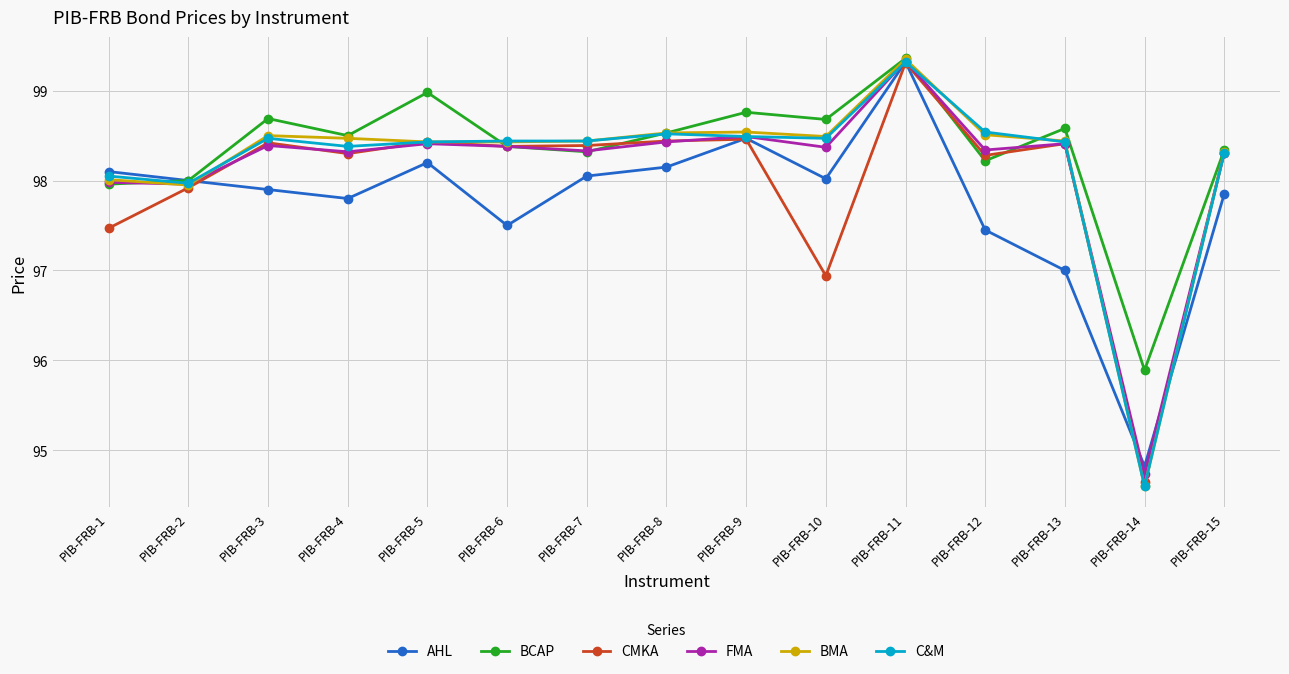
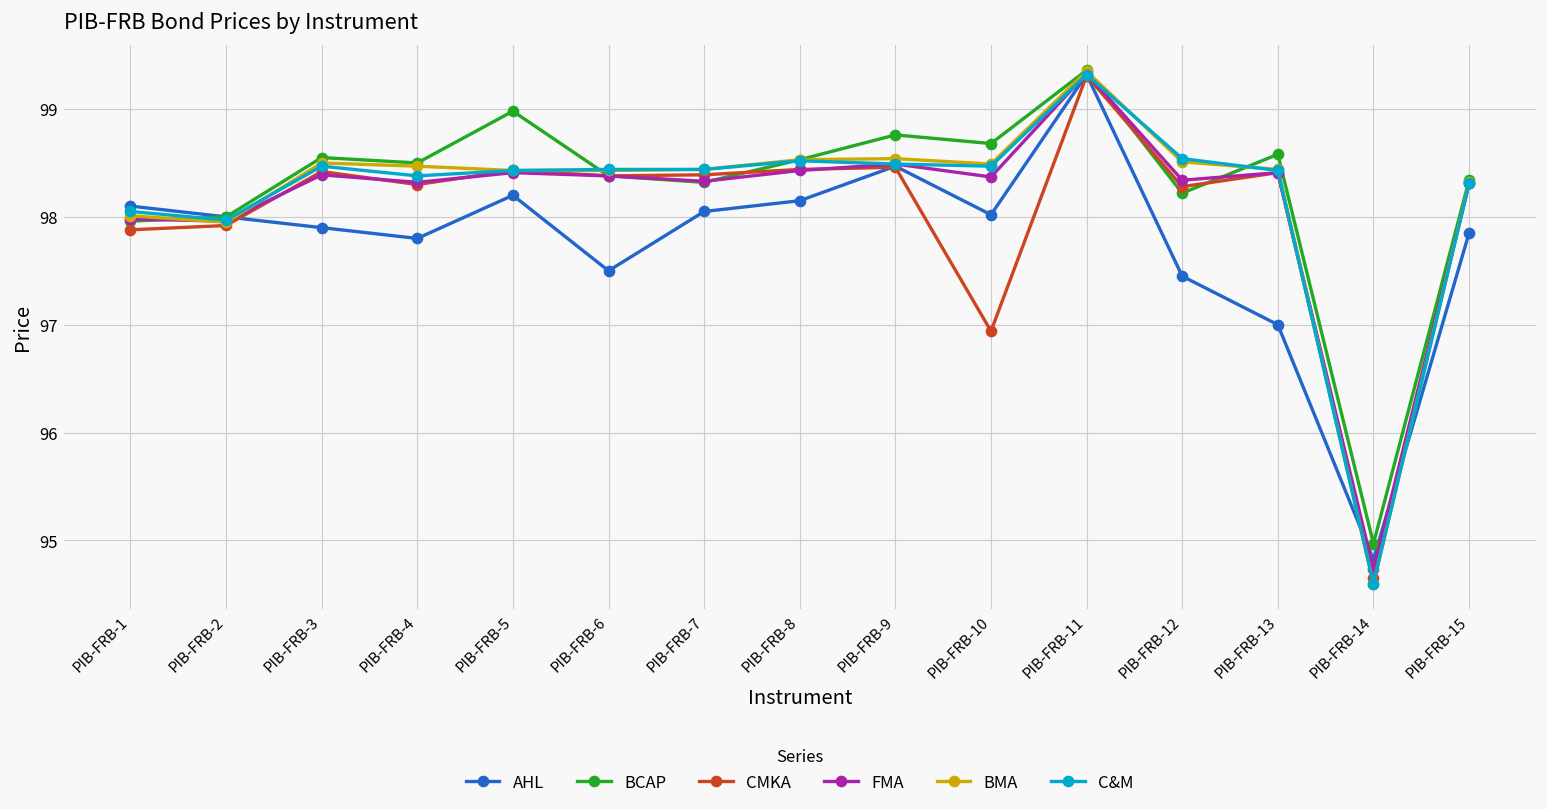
  {
    "AHL": {
      "PIB-FRB-1": 98.1,
      "PIB-FRB-3": 97.9,
      "PIB-FRB-4": 97.8,
      "PIB-FRB-5": 98.2,
      "PIB-FRB-6": 97.5,
      "PIB-FRB-7": 98.1,
      "PIB-FRB-8": 98.2,
      "PIB-FRB-10": 98.0,
      "PIB-FRB-12": 97.5,
      "PIB-FRB-13": 97.0,
      "PIB-FRB-14": 94.8,
      "PIB-FRB-15": 97.9
    },
    "BCAP": {
-     "PIB-FRB-3": 98.7,
+     "PIB-FRB-3": 98.6,
      "PIB-FRB-4": 98.5,
      "PIB-FRB-5": 99.0,
      "PIB-FRB-9": 98.8,
      "PIB-FRB-10": 98.7,
      "PIB-FRB-12": 98.2,
      "PIB-FRB-13": 98.6,
-     "PIB-FRB-14": 95.9
+     "PIB-FRB-14": 95.0
    },
    "CMKA": {
-     "PIB-FRB-1": 97.5,
+     "PIB-FRB-1": 97.9,
      "PIB-FRB-2": 97.9,
      "PIB-FRB-3": 98.4,
      "PIB-FRB-7": 98.4,
      "PIB-FRB-10": 96.9,
      "PIB-FRB-12": 98.3,
      "PIB-FRB-14": 94.7
    },
    "FMA": {
      "PIB-FRB-3": 98.4,
      "PIB-FRB-10": 98.4,
      "PIB-FRB-12": 98.3,
      "PIB-FRB-14": 94.7
    },
    "BMA": {
      "PIB-FRB-1": 98.0,
      "PIB-FRB-3": 98.5,
      "PIB-FRB-4": 98.5,
      "PIB-FRB-9": 98.5,
      "PIB-FRB-12": 98.5
    },
    "C&M": {
      "PIB-FRB-1": 98.1,
      "PIB-FRB-3": 98.5,
      "PIB-FRB-4": 98.4,
      "PIB-FRB-12": 98.5
    }
  }
